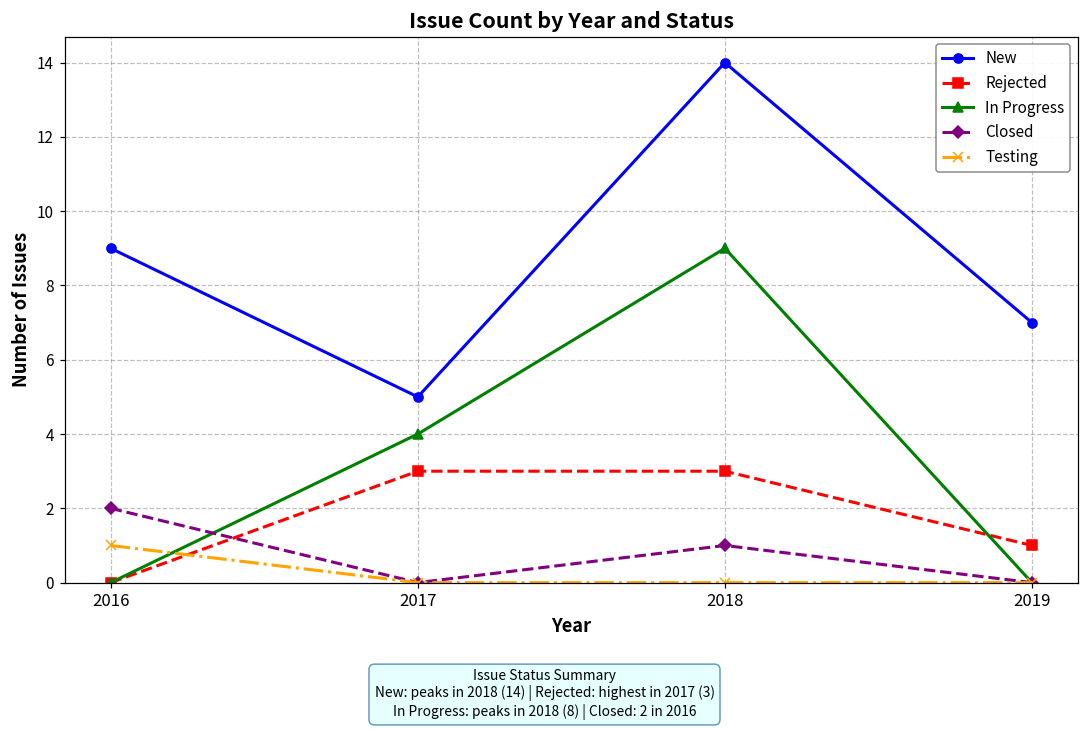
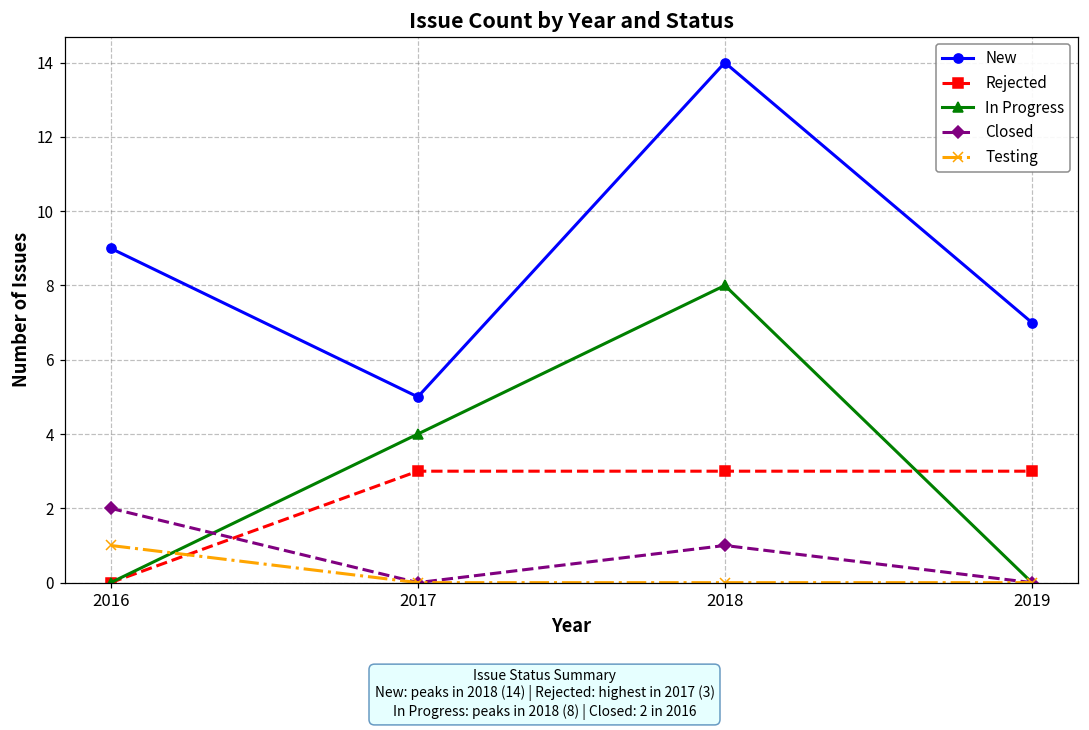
  {
    "New": {
      "2016": 9,
      "2017": 5,
      "2018": 14,
      "2019": 7
    },
    "Rejected": {
      "2017": 3,
      "2018": 3,
-     "2019": 1
+     "2019": 3
    },
    "In Progress": {
      "2017": 4,
-     "2018": 9
+     "2018": 8
    },
    "Closed": {
      "2016": 2,
      "2018": 1
    },
    "Testing": {
      "2016": 1,
      "2018": 0
    }
  }
